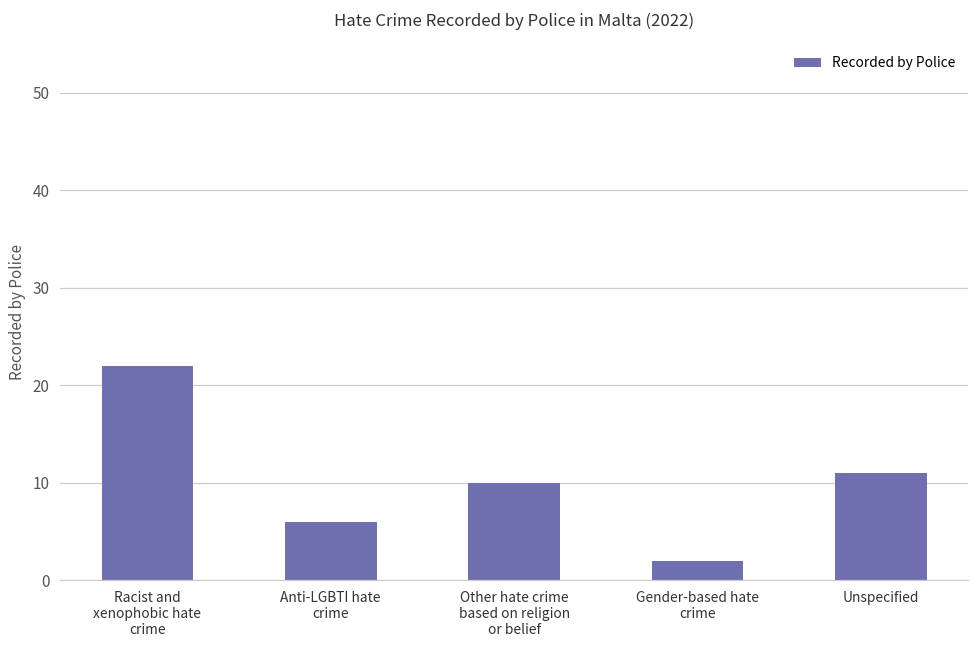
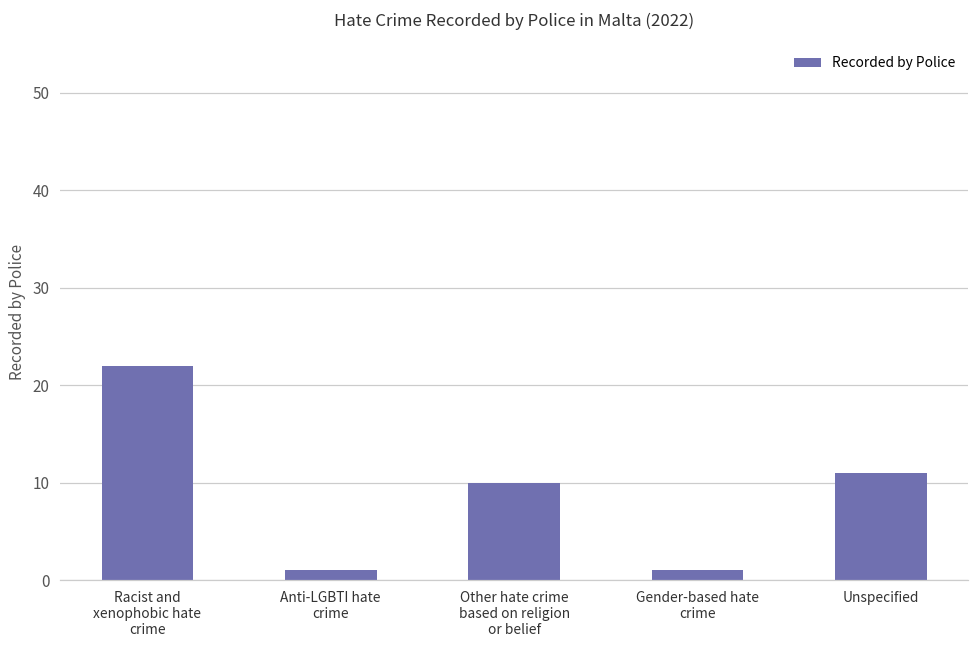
  {
    "Racist and xenophobic hate crime": 22,
-   "Anti-LGBTI hate crime": 6,
+   "Anti-LGBTI hate crime": 1,
    "Other hate crime based on religion or belief": 10,
-   "Gender-based hate crime": 2,
+   "Gender-based hate crime": 1,
    "Unspecified": 11
  }
